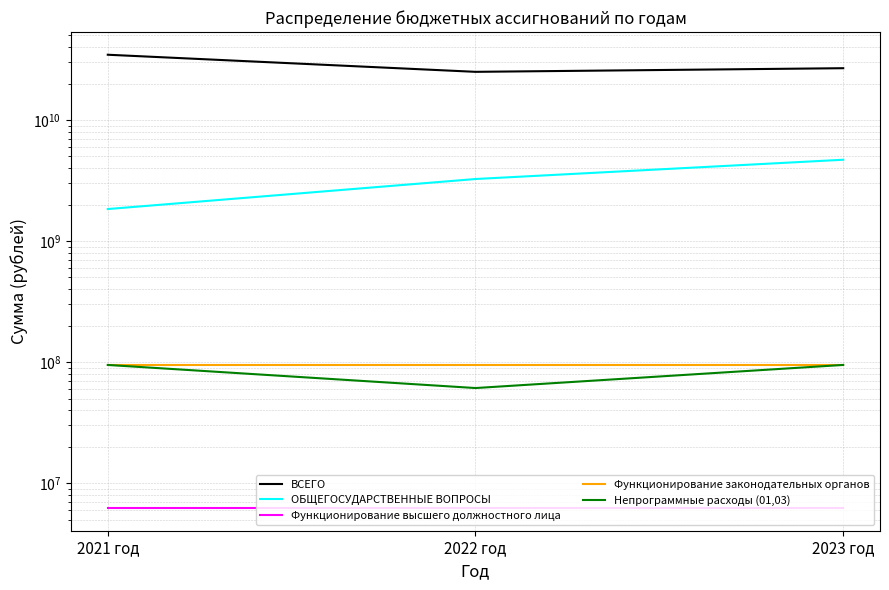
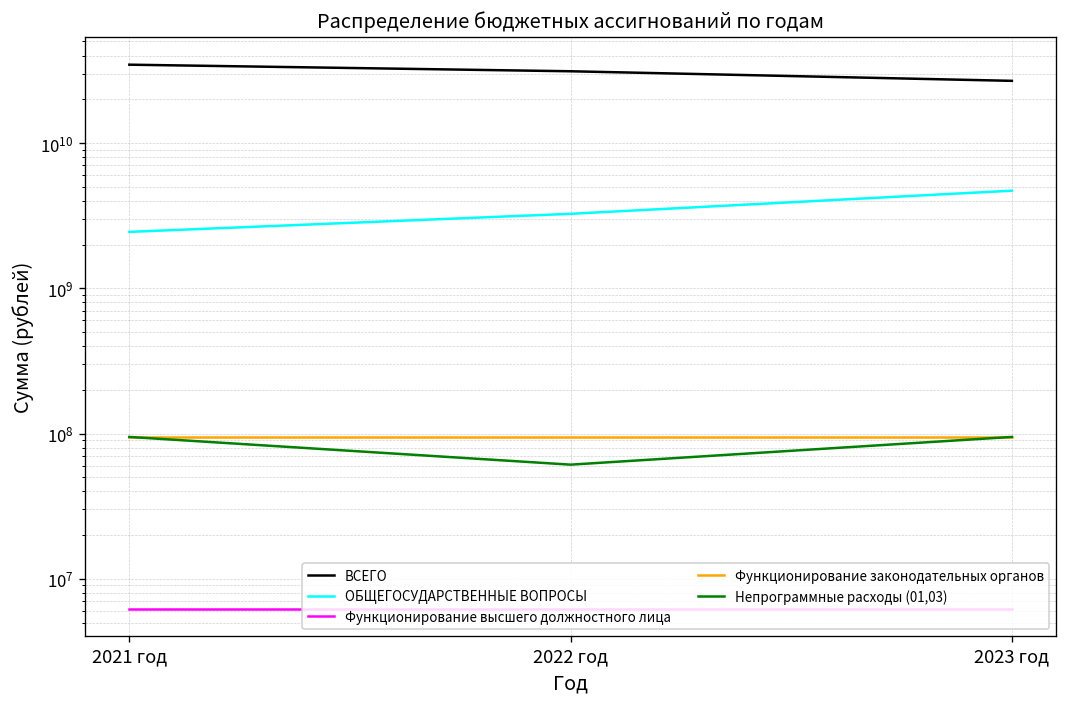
  {
    "ВСЕГО": {
      "2021 год": 35000000000,
-     "2022 год": 25000000000,
+     "2022 год": 31000000000,
      "2023 год": 27000000000
    },
    "ОБЩЕГОСУДАРСТВЕННЫЕ ВОПРОСЫ": {
-     "2021 год": 1800000000,
+     "2021 год": 2400000000,
      "2022 год": 3300000000,
      "2023 год": 4700000000
    },
    "Функционирование высшего должностного лица": {
      "2021 год": 6000000
    },
    "Функционирование законодательных органов": {
      "2022 год": 100000000
    },
    "Непрограммные расходы (01,03)": {
      "2022 год": 60000000
    }
  }
